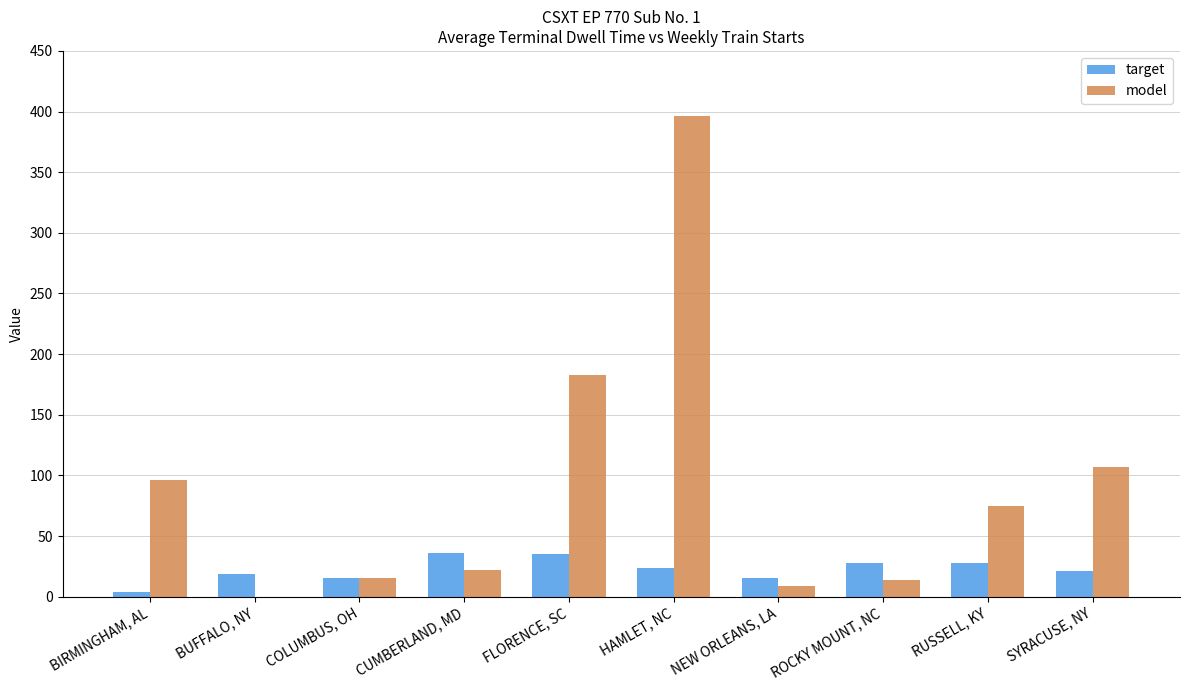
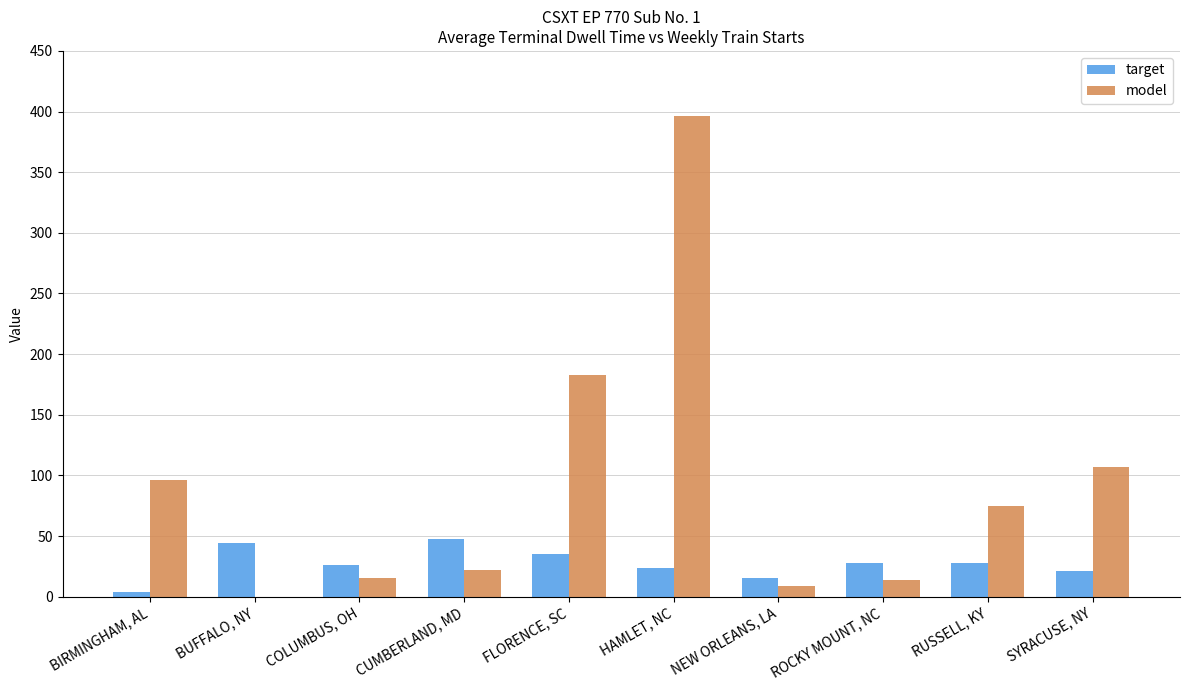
  {
    "target": {
      "BIRMINGHAM, AL": 4,
-     "BUFFALO, NY": 18,
-     "COLUMBUS, OH": 16,
-     "CUMBERLAND, MD": 36,
+     "BUFFALO, NY": 44,
+     "COLUMBUS, OH": 26,
+     "CUMBERLAND, MD": 47,
      "FLORENCE, SC": 35,
      "HAMLET, NC": 24,
      "NEW ORLEANS, LA": 16,
      "ROCKY MOUNT, NC": 27,
      "RUSSELL, KY": 27,
      "SYRACUSE, NY": 21
    },
    "model": {
      "BIRMINGHAM, AL": 96,
      "BUFFALO, NY": 0,
      "COLUMBUS, OH": 15,
      "CUMBERLAND, MD": 22,
      "FLORENCE, SC": 183,
      "HAMLET, NC": 397,
      "NEW ORLEANS, LA": 9,
      "ROCKY MOUNT, NC": 14,
      "RUSSELL, KY": 75,
      "SYRACUSE, NY": 107
    }
  }
